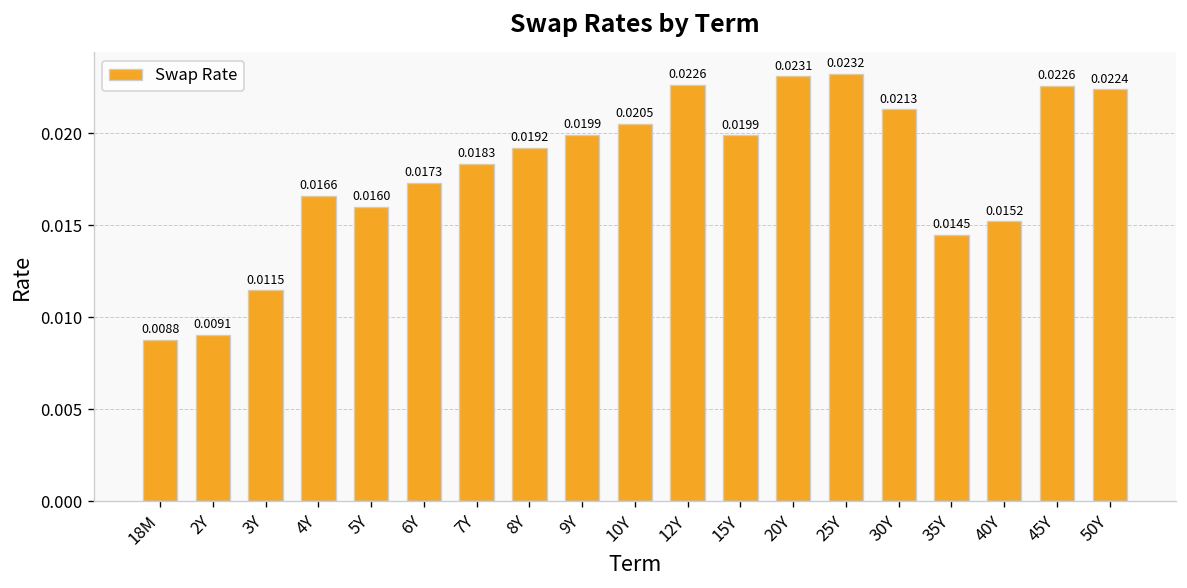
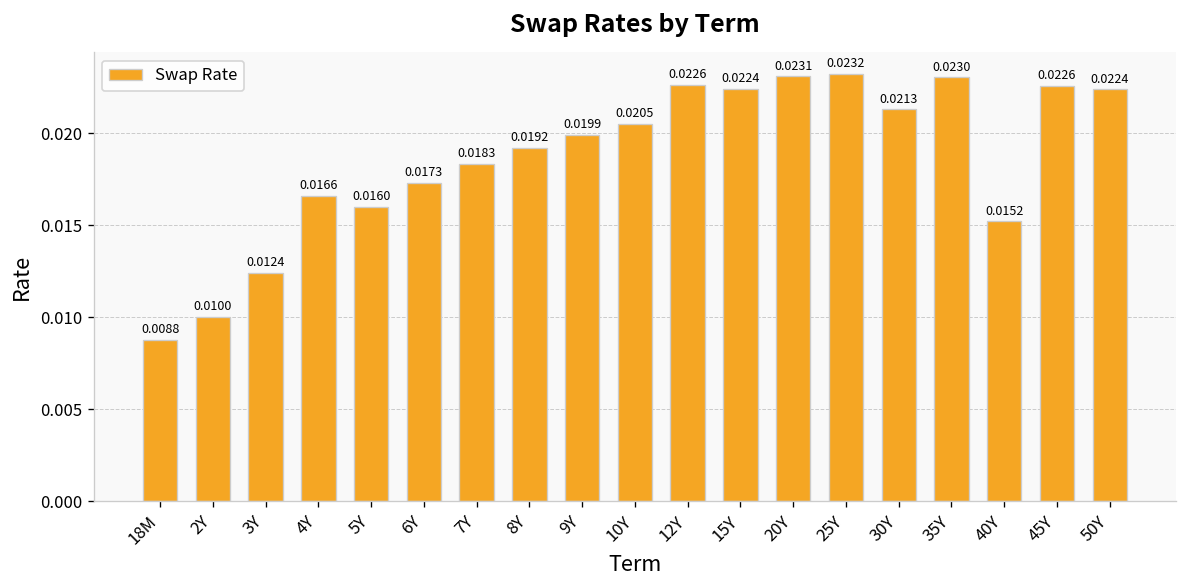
  {
    "18M": 0.0088,
-   "2Y": 0.0091,
-   "3Y": 0.0115,
+   "2Y": 0.0100,
+   "3Y": 0.0124,
    "4Y": 0.0166,
    "5Y": 0.0160,
    "6Y": 0.0173,
    "7Y": 0.0183,
    "8Y": 0.0192,
    "9Y": 0.0199,
    "10Y": 0.0205,
    "12Y": 0.0226,
-   "15Y": 0.0199,
+   "15Y": 0.0224,
    "20Y": 0.0231,
    "25Y": 0.0232,
    "30Y": 0.0213,
-   "35Y": 0.0145,
+   "35Y": 0.0230,
    "40Y": 0.0152,
    "45Y": 0.0226,
    "50Y": 0.0224
  }
